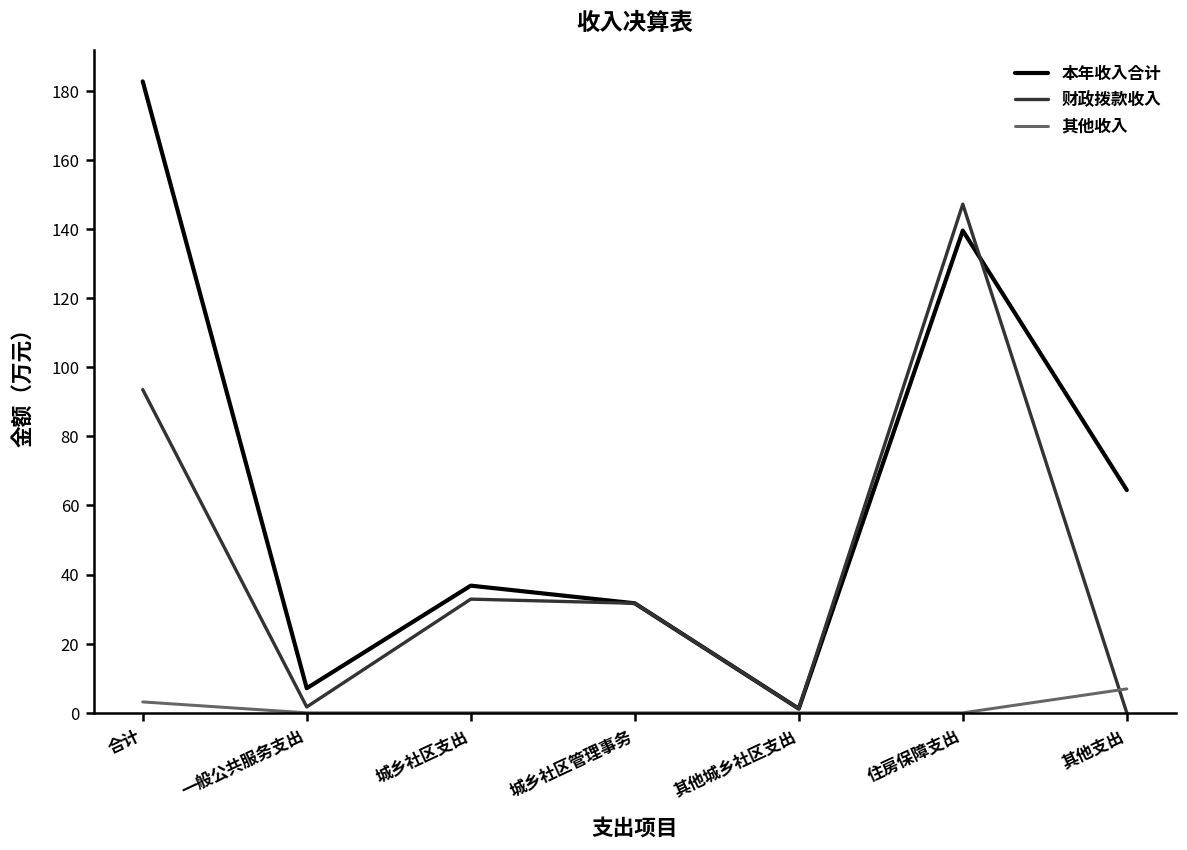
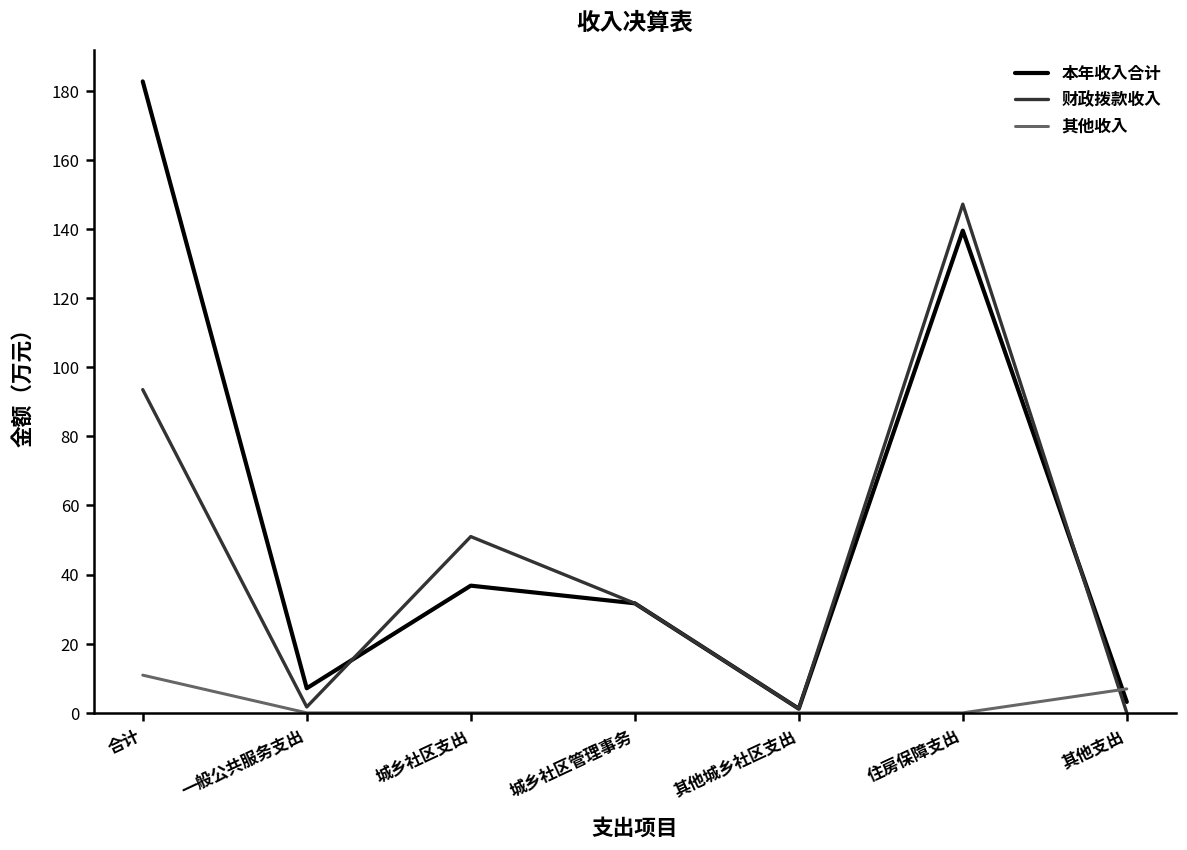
  {
    "本年收入合计": {
      "合计": 183,
      "一般公共服务支出": 7,
      "城乡社区支出": 37,
      "住房保障支出": 140,
-     "其他支出": 64
+     "其他支出": 3
    },
    "财政拨款收入": {
      "合计": 94,
      "一般公共服务支出": 2,
-     "城乡社区支出": 33,
+     "城乡社区支出": 51,
      "住房保障支出": 147,
      "其他支出": 0
    },
    "其他收入": {
-     "合计": 3,
+     "合计": 11,
      "一般公共服务支出": 0,
      "城乡社区支出": 0,
      "城乡社区管理事务": 0,
      "其他城乡社区支出": 0,
      "住房保障支出": 0,
      "其他支出": 7
    }
  }
